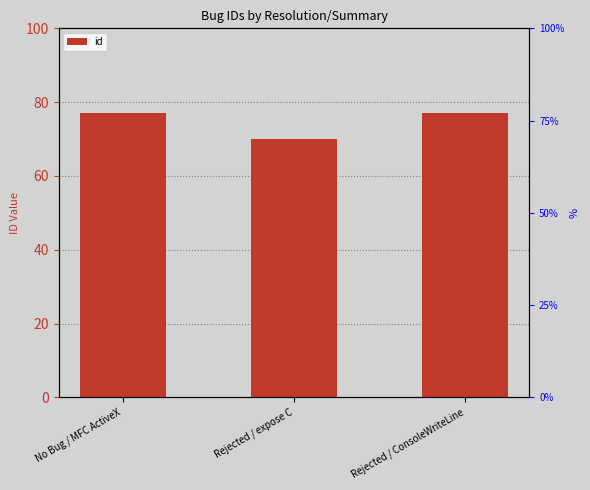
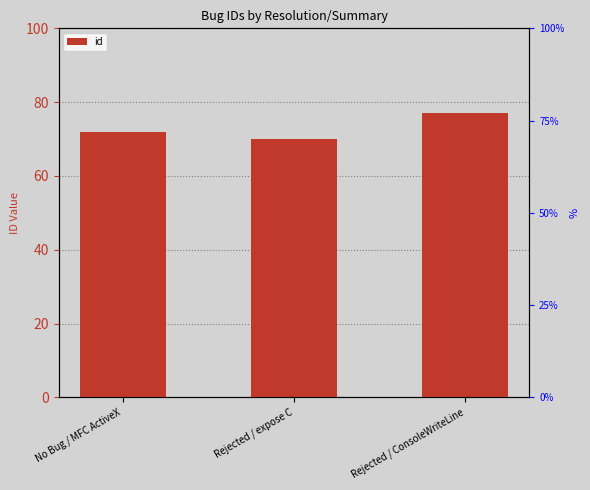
  {
-   "No Bug / MFC ActiveX": 77,
+   "No Bug / MFC ActiveX": 72,
    "Rejected / expose C": 70,
    "Rejected / ConsoleWriteLine": 77
  }
